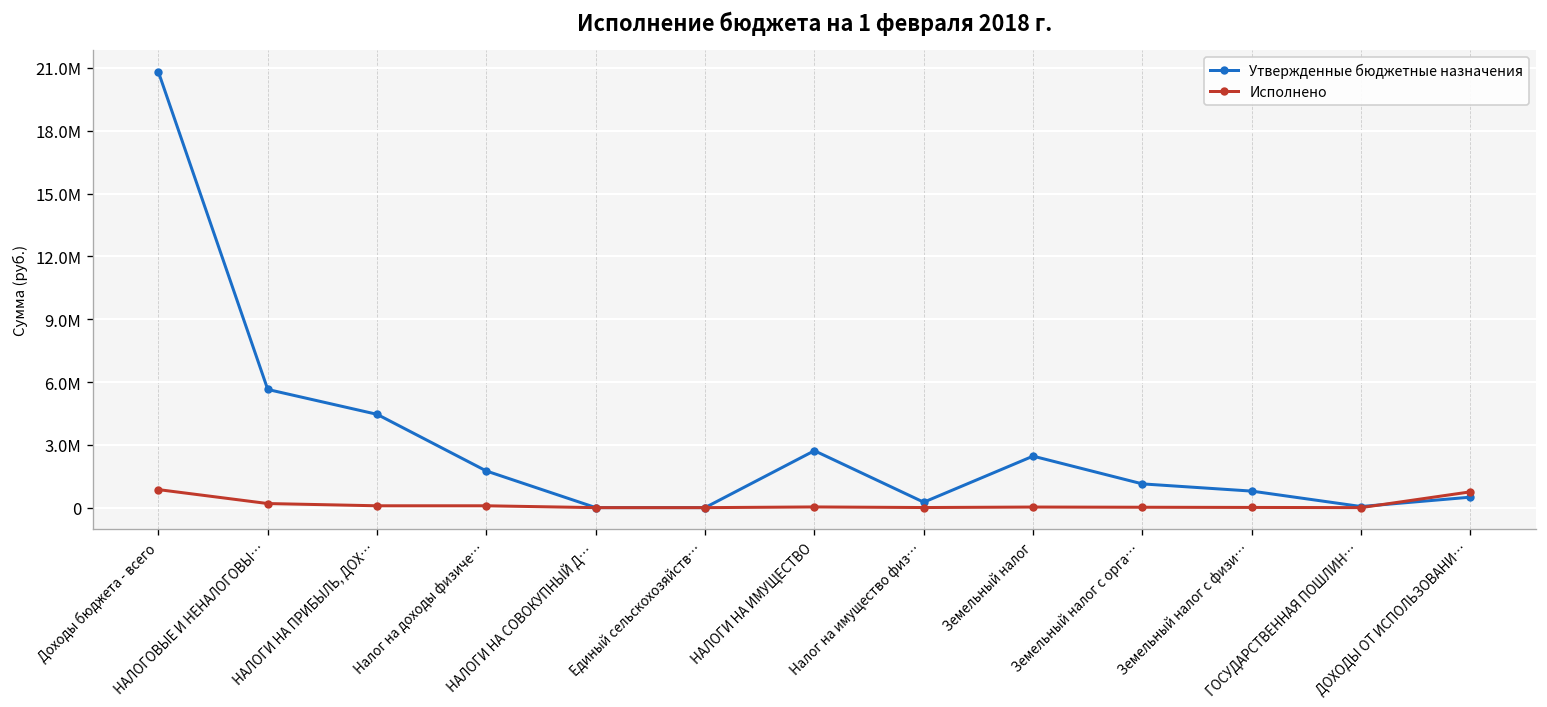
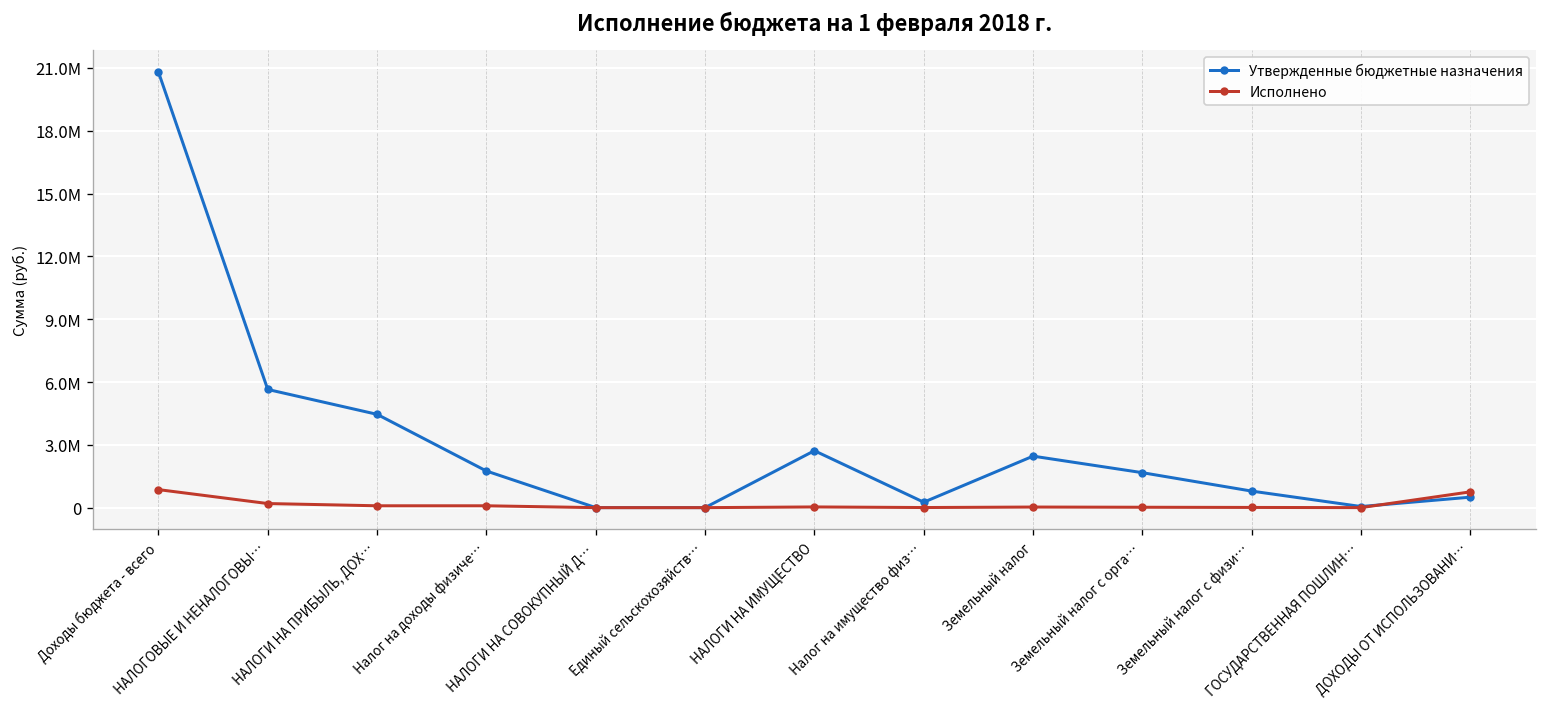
  {
    "Утвержденные бюджетные назначения": {
      "Доходы бюджета - всего": "20.8М",
      "НАЛОГОВЫЕ И НЕНАЛОГОВЫ…": "5.6М",
      "НАЛОГИ НА ПРИБЫЛЬ, ДОХ…": "4.5М",
      "Налог на доходы физиче…": "1.8М",
      "НАЛОГИ НА ИМУЩЕСТВО": "2.7М",
      "Налог на имущество физ…": "0.3М",
      "Земельный налог": "2.5М",
-     "Земельный налог с орга…": "1.1М",
+     "Земельный налог с орга…": "1.7М",
      "Земельный налог с физи…": "0.8М",
      "ДОХОДЫ ОТ ИСПОЛЬЗОВАНИ…": "0.5М"
    },
    "Исполнено": {
      "Доходы бюджета - всего": "0.9М",
      "НАЛОГОВЫЕ И НЕНАЛОГОВЫ…": "0.2М",
      "НАЛОГИ НА ПРИБЫЛЬ, ДОХ…": "0.1М",
      "Налог на доходы физиче…": "0.1М",
      "НАЛОГИ НА ИМУЩЕСТВО": "0.0М",
      "Налог на имущество физ…": "0.0М",
      "Земельный налог": "0.0М",
      "Земельный налог с орга…": "0.0М",
      "Земельный налог с физи…": "0.0М",
      "ДОХОДЫ ОТ ИСПОЛЬЗОВАНИ…": "0.8М"
    }
  }
